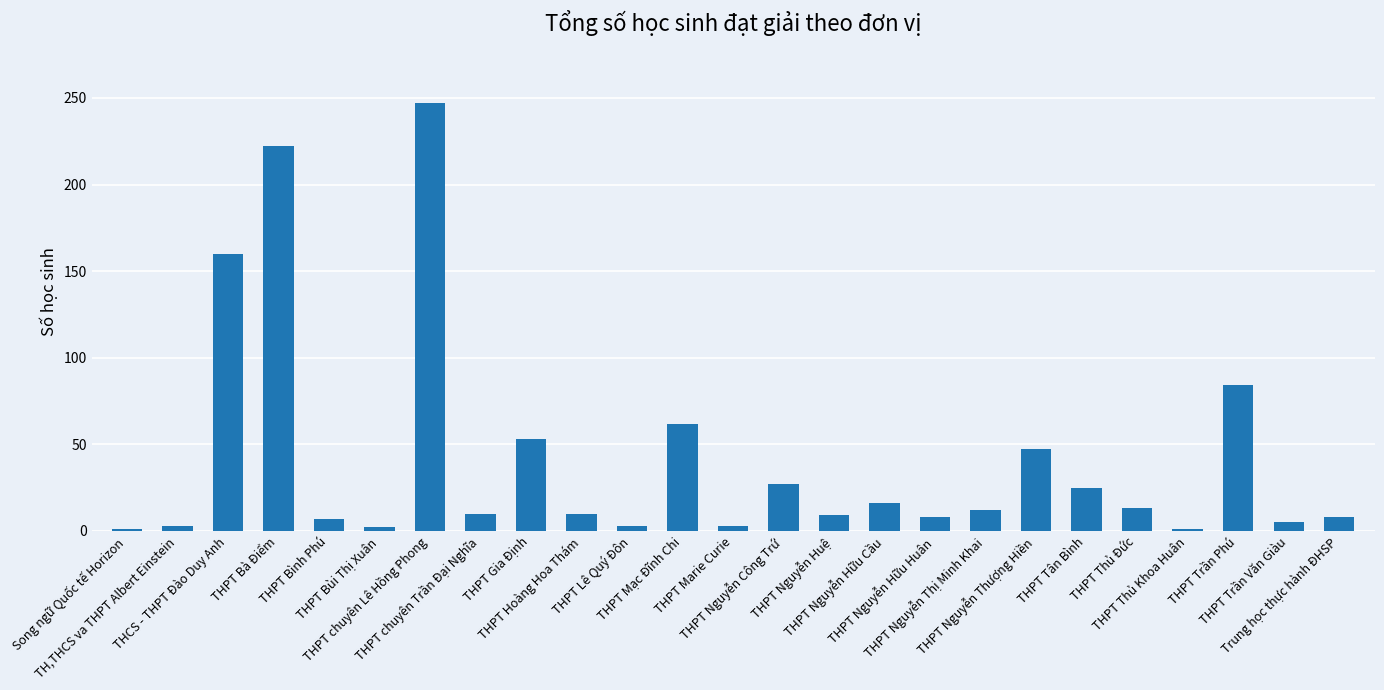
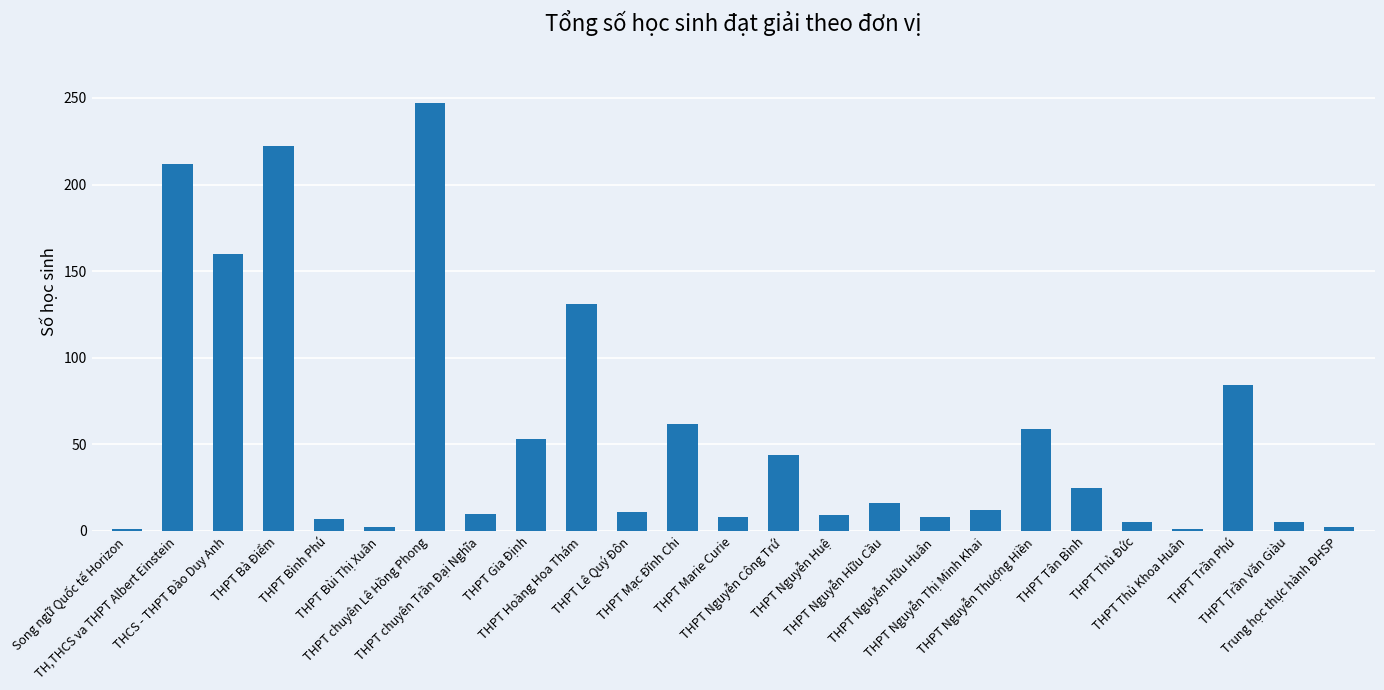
  {
-   "TH,THCS va THPT Albert Einstein": 3,
+   "TH,THCS va THPT Albert Einstein": 212,
    "THCS - THPT Đào Duy Anh": 160,
    "THPT Bà Điểm": 222,
    "THPT Bình Phú": 7,
    "THPT Bùi Thị Xuân": 2,
    "THPT chuyên Lê Hồng Phong": 247,
    "THPT chuyên Trần Đại Nghĩa": 10,
    "THPT Gia Định": 53,
-   "THPT Hoàng Hoa Thám": 10,
-   "THPT Lê Quý Đôn": 3,
+   "THPT Hoàng Hoa Thám": 131,
+   "THPT Lê Quý Đôn": 11,
    "THPT Mạc Đĩnh Chi": 62,
-   "THPT Marie Curie": 3,
-   "THPT Nguyễn Công Trứ": 27,
+   "THPT Marie Curie": 8,
+   "THPT Nguyễn Công Trứ": 44,
    "THPT Nguyễn Huệ": 9,
    "THPT Nguyễn Hữu Cầu": 16,
    "THPT Nguyễn Hữu Huân": 8,
    "THPT Nguyễn Thị Minh Khai": 12,
-   "THPT Nguyễn Thượng Hiền": 47,
+   "THPT Nguyễn Thượng Hiền": 59,
    "THPT Tân Bình": 25,
-   "THPT Thủ Đức": 13,
+   "THPT Thủ Đức": 5,
    "THPT Trần Phú": 84,
    "THPT Trần Văn Giàu": 5,
-   "Trung học thực hành ĐHSP": 8
+   "Trung học thực hành ĐHSP": 2
  }
